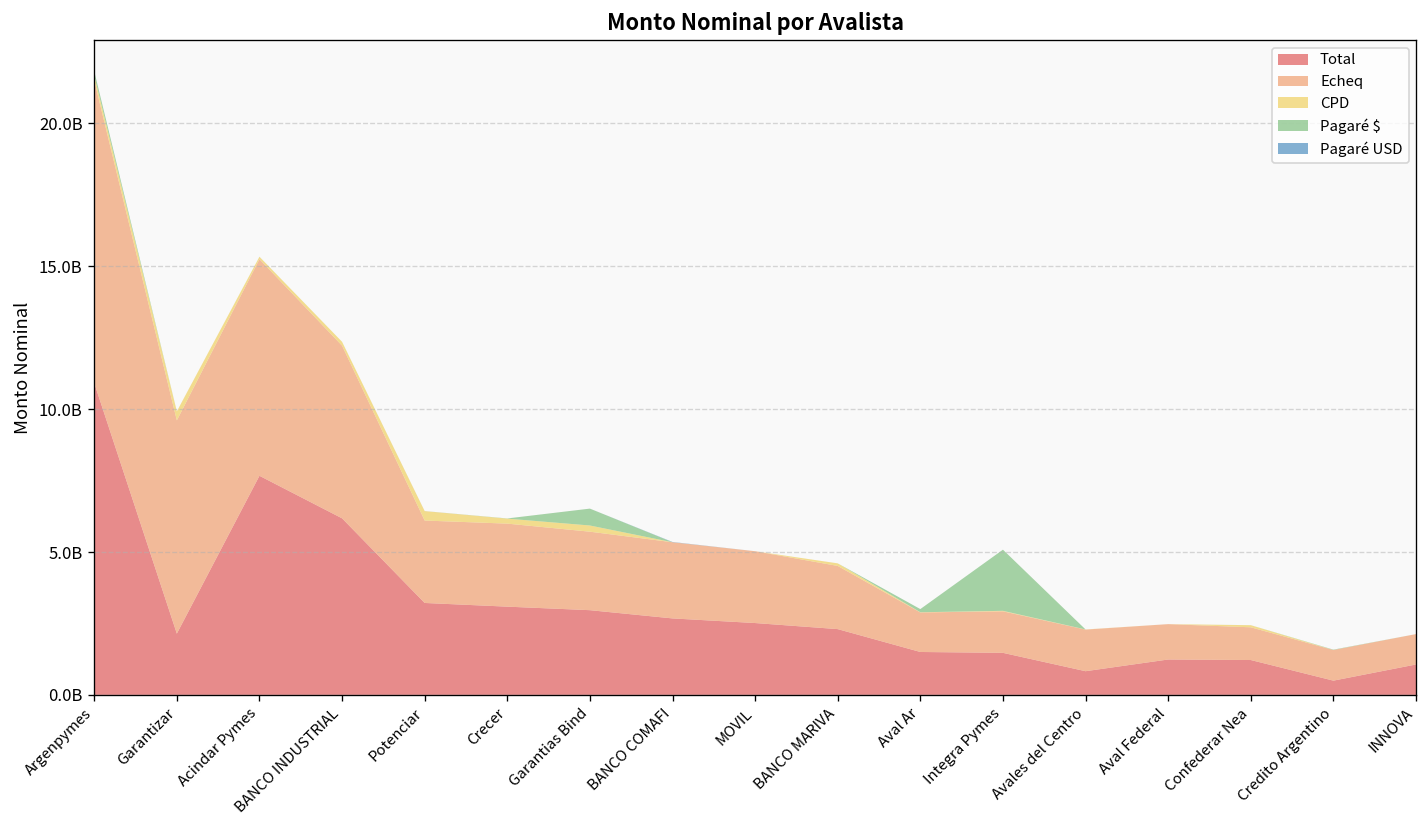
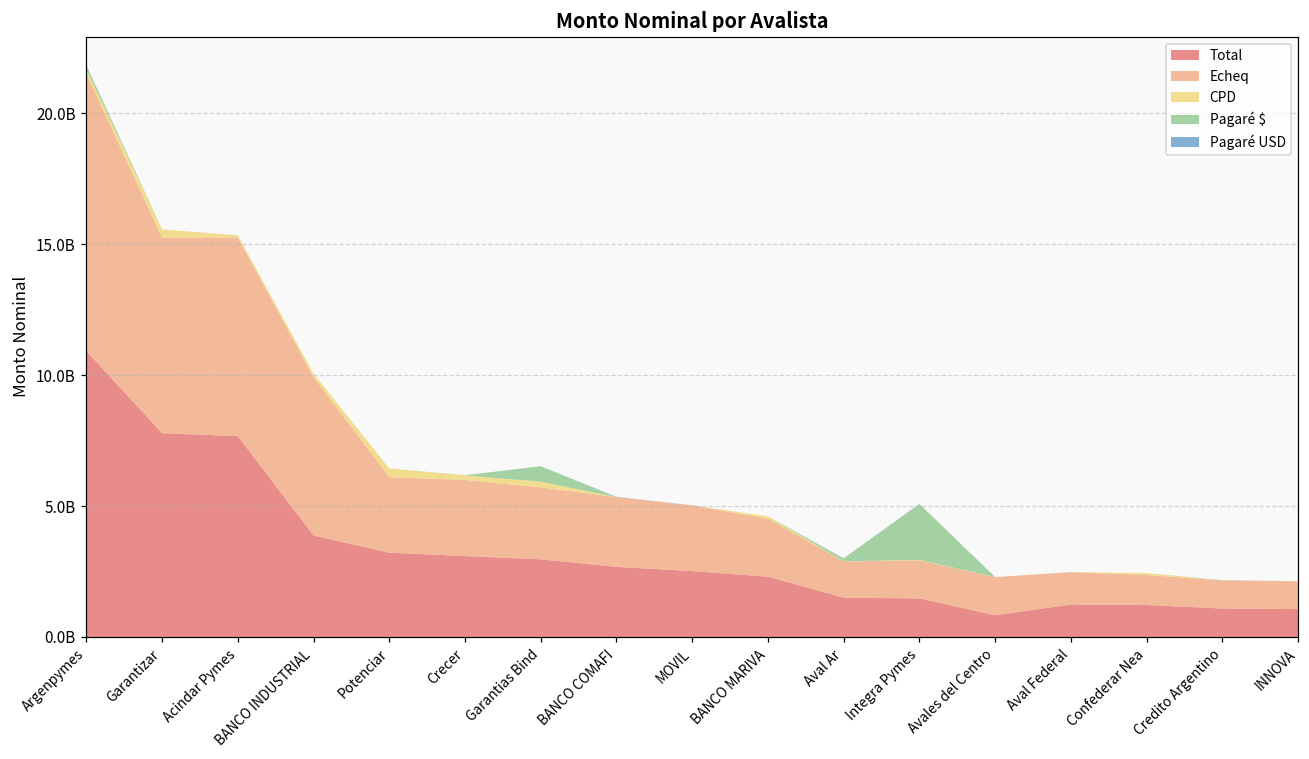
  {
    "Total": {
      "Argenpymes": 10900000000,
-     "Garantizar": 2100000000,
+     "Garantizar": 7800000000,
      "Acindar Pymes": 7700000000,
-     "BANCO INDUSTRIAL": 6200000000,
+     "BANCO INDUSTRIAL": 3900000000,
      "Potenciar": 3200000000,
      "Crecer": 3100000000,
      "Garantias Bind": 3000000000,
      "BANCO COMAFI": 2700000000,
      "MOVIL": 2500000000,
      "BANCO MARIVA": 2300000000,
      "Aval Ar": 1500000000,
      "Integra Pymes": 1500000000,
      "Avales del Centro": 800000000,
      "Aval Federal": 1200000000,
      "Confederar Nea": 1200000000,
-     "Credito Argentino": 500000000,
+     "Credito Argentino": 1100000000,
      "INNOVA": 1100000000
    },
    "Pagaré USD": {
      "Argenpymes": 200000000,
      "Garantias Bind": 600000000,
      "Aval Ar": 100000000
    }
  }
